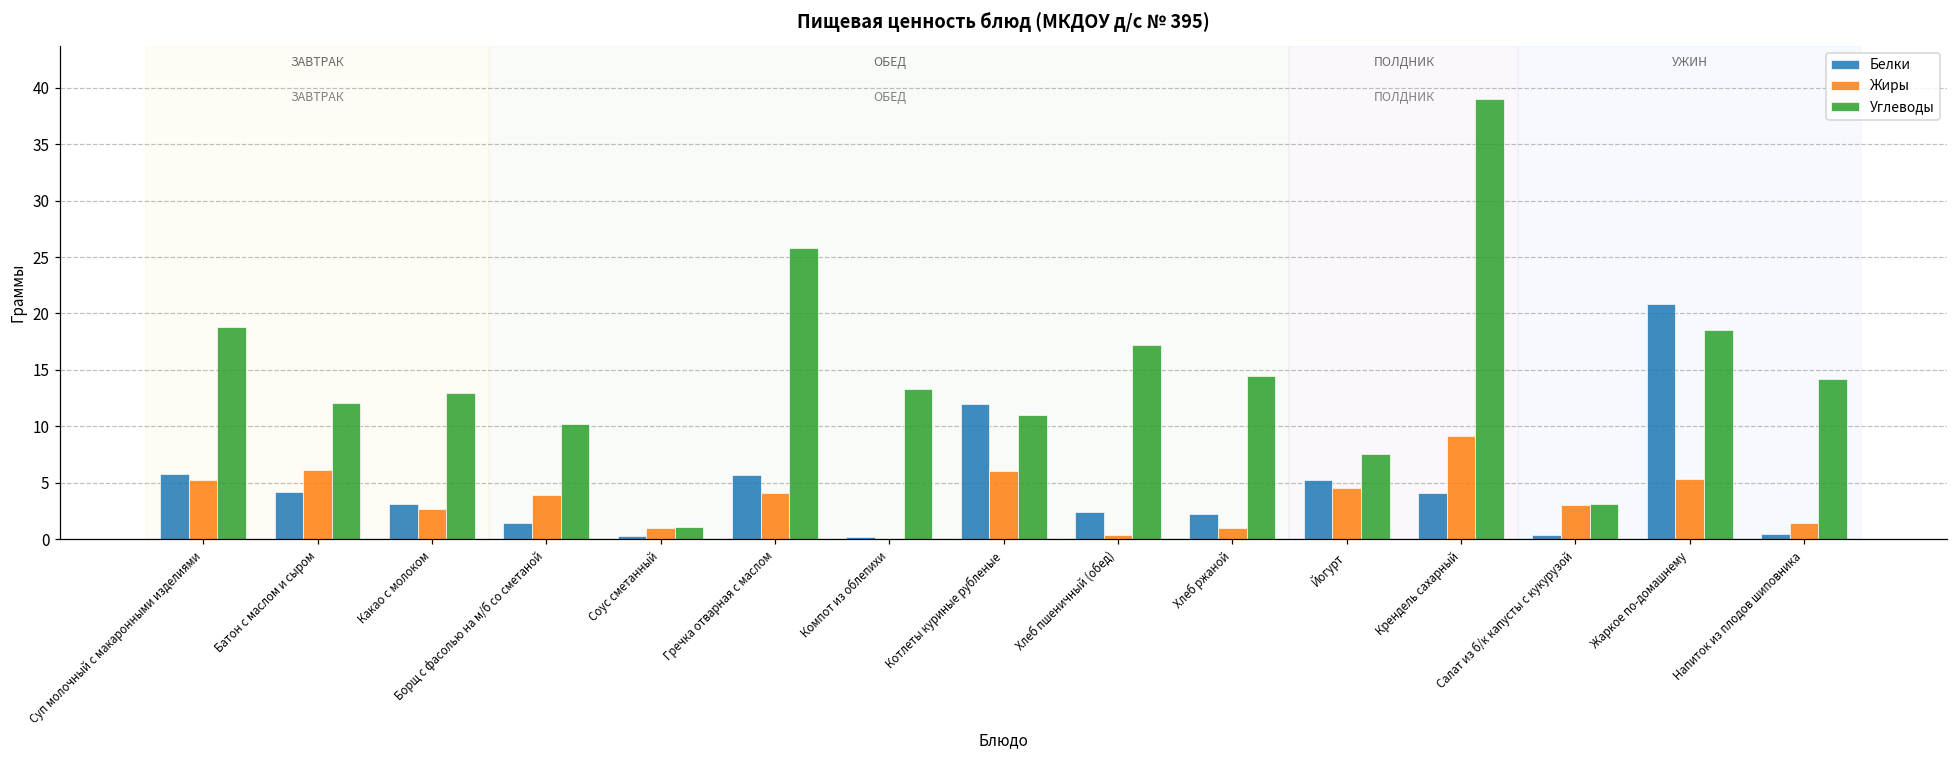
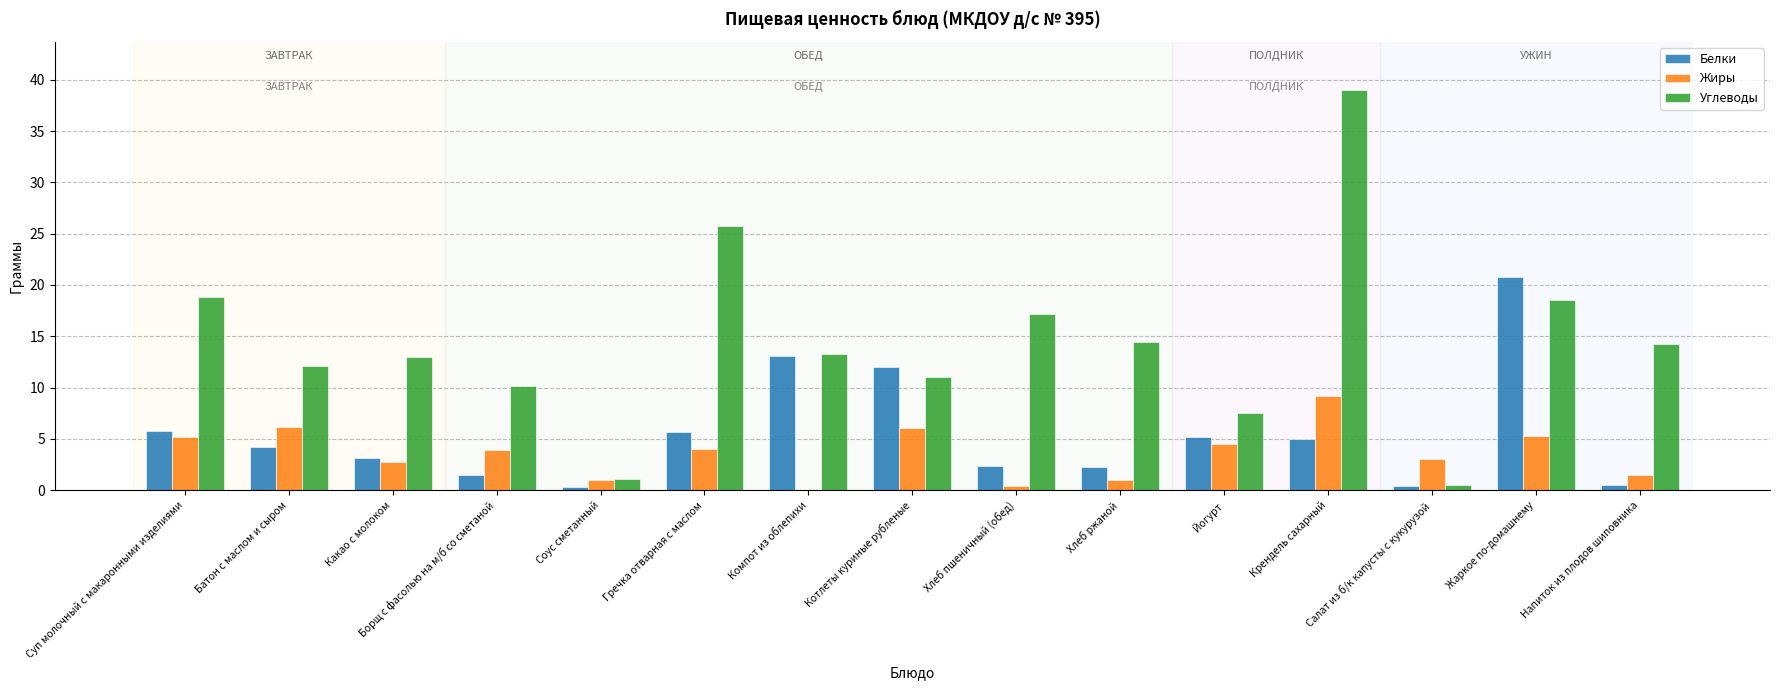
  {
    "Белки": {
      "Суп молочный с макаронными изделиями": 5.8,
      "Батон с маслом и сыром": 4.2,
      "Какао с молоком": 3.2,
      "Борщ с фасолью на м/б со сметаной": 1.5,
      "Соус сметанный": 0.3,
      "Гречка отварная с маслом": 5.7,
-     "Компот из облепихи": 0.2,
+     "Компот из облепихи": 13.1,
      "Котлеты куриные рубленые": 12.0,
      "Хлеб пшеничный (обед)": 2.4,
      "Хлеб ржаной": 2.3,
      "Йогурт": 5.2,
-     "Крендель сахарный": 4.1,
+     "Крендель сахарный": 5.0,
      "Салат из б/к капусты с кукурузой": 0.4,
      "Жаркое по-домашнему": 20.8,
      "Напиток из плодов шиповника": 0.5
    },
    "Жиры": {
      "Суп молочный с макаронными изделиями": 5.2,
      "Батон с маслом и сыром": 6.1,
      "Какао с молоком": 2.7,
      "Борщ с фасолью на м/б со сметаной": 3.9,
      "Соус сметанный": 1.0,
      "Гречка отварная с маслом": 4.1,
      "Котлеты куриные рубленые": 6.0,
      "Хлеб пшеничный (обед)": 0.4,
      "Хлеб ржаной": 1.0,
      "Йогурт": 4.6,
      "Крендель сахарный": 9.2,
      "Салат из б/к капусты с кукурузой": 3.0,
      "Жаркое по-домашнему": 5.3,
      "Напиток из плодов шиповника": 1.5
    },
    "Углеводы": {
      "Суп молочный с макаронными изделиями": 18.8,
      "Батон с маслом и сыром": 12.1,
      "Какао с молоком": 13.0,
      "Борщ с фасолью на м/б со сметаной": 10.2,
      "Соус сметанный": 1.1,
      "Гречка отварная с маслом": 25.8,
      "Компот из облепихи": 13.3,
      "Котлеты куриные рубленые": 11.0,
      "Хлеб пшеничный (обед)": 17.2,
      "Хлеб ржаной": 14.5,
      "Йогурт": 7.6,
      "Крендель сахарный": 39.0,
-     "Салат из б/к капусты с кукурузой": 3.2,
+     "Салат из б/к капусты с кукурузой": 0.5,
      "Жаркое по-домашнему": 18.5,
      "Напиток из плодов шиповника": 14.2
    }
  }
